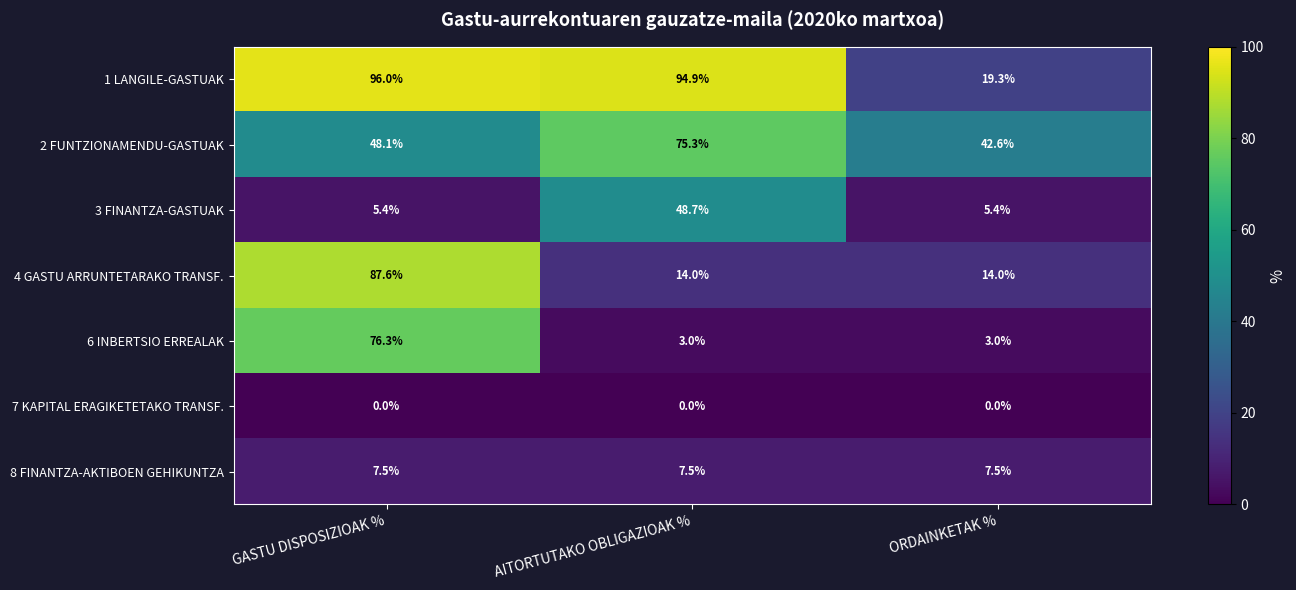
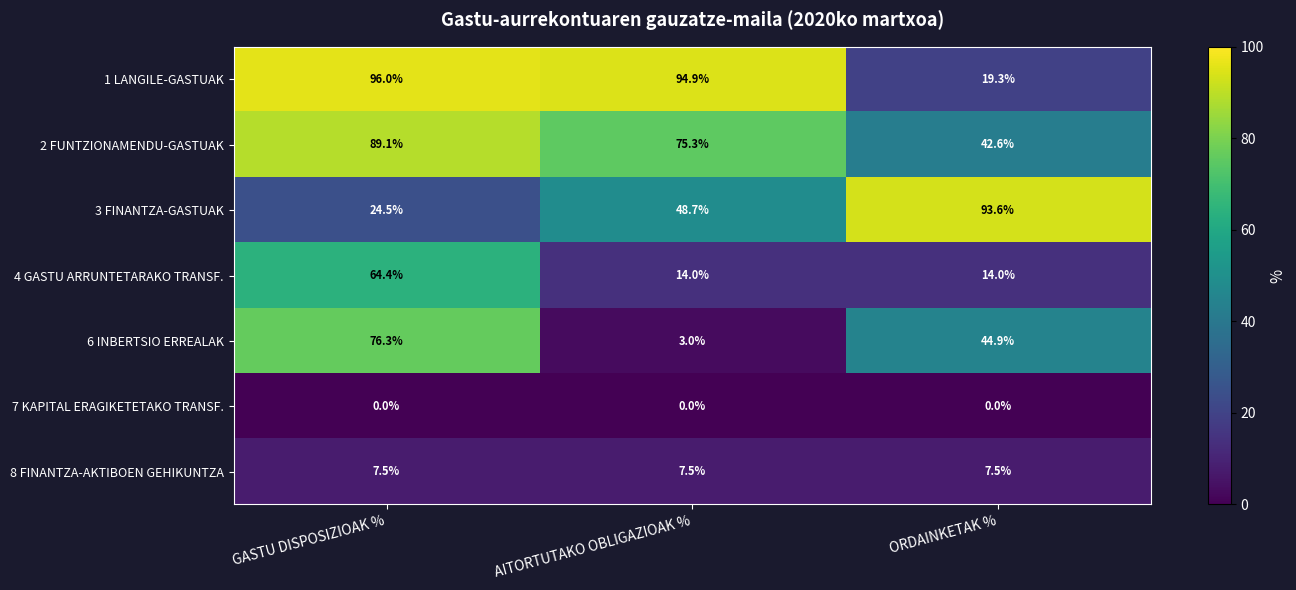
  {
    "1 LANGILE-GASTUAK": {
      "GASTU DISPOSIZIOAK %": "96.0%",
      "AITORTUTAKO OBLIGAZIOAK %": "94.9%",
      "ORDAINKETAK %": "19.3%"
    },
    "2 FUNTZIONAMENDU-GASTUAK": {
-     "GASTU DISPOSIZIOAK %": "48.1%",
+     "GASTU DISPOSIZIOAK %": "89.1%",
      "AITORTUTAKO OBLIGAZIOAK %": "75.3%",
      "ORDAINKETAK %": "42.6%"
    },
    "3 FINANTZA-GASTUAK": {
-     "GASTU DISPOSIZIOAK %": "5.4%",
+     "GASTU DISPOSIZIOAK %": "24.5%",
      "AITORTUTAKO OBLIGAZIOAK %": "48.7%",
-     "ORDAINKETAK %": "5.4%"
+     "ORDAINKETAK %": "93.6%"
    },
    "4 GASTU ARRUNTETARAKO TRANSF.": {
-     "GASTU DISPOSIZIOAK %": "87.6%",
+     "GASTU DISPOSIZIOAK %": "64.4%",
      "AITORTUTAKO OBLIGAZIOAK %": "14.0%",
      "ORDAINKETAK %": "14.0%"
    },
    "6 INBERTSIO ERREALAK": {
      "GASTU DISPOSIZIOAK %": "76.3%",
      "AITORTUTAKO OBLIGAZIOAK %": "3.0%",
-     "ORDAINKETAK %": "3.0%"
+     "ORDAINKETAK %": "44.9%"
    },
    "7 KAPITAL ERAGIKETETAKO TRANSF.": {
      "GASTU DISPOSIZIOAK %": "0.0%",
      "AITORTUTAKO OBLIGAZIOAK %": "0.0%",
      "ORDAINKETAK %": "0.0%"
    },
    "8 FINANTZA-AKTIBOEN GEHIKUNTZA": {
      "GASTU DISPOSIZIOAK %": "7.5%",
      "AITORTUTAKO OBLIGAZIOAK %": "7.5%",
      "ORDAINKETAK %": "7.5%"
    }
  }
